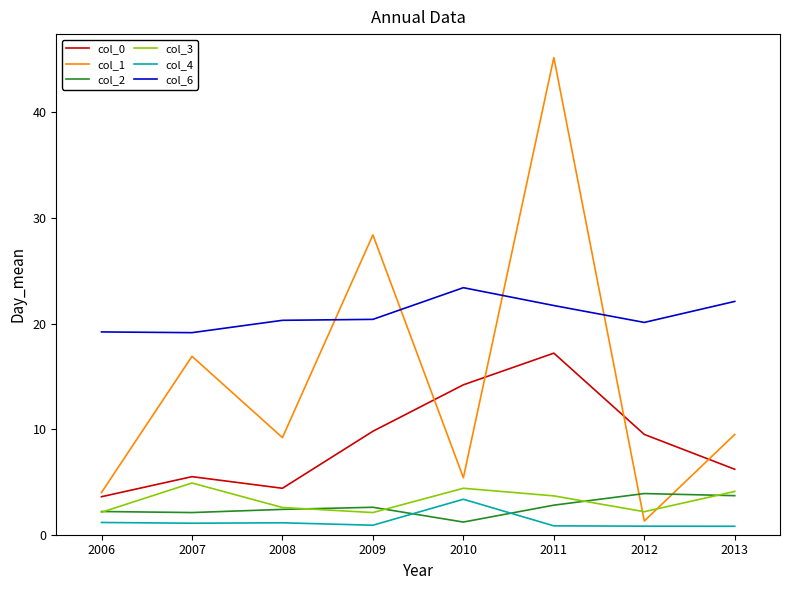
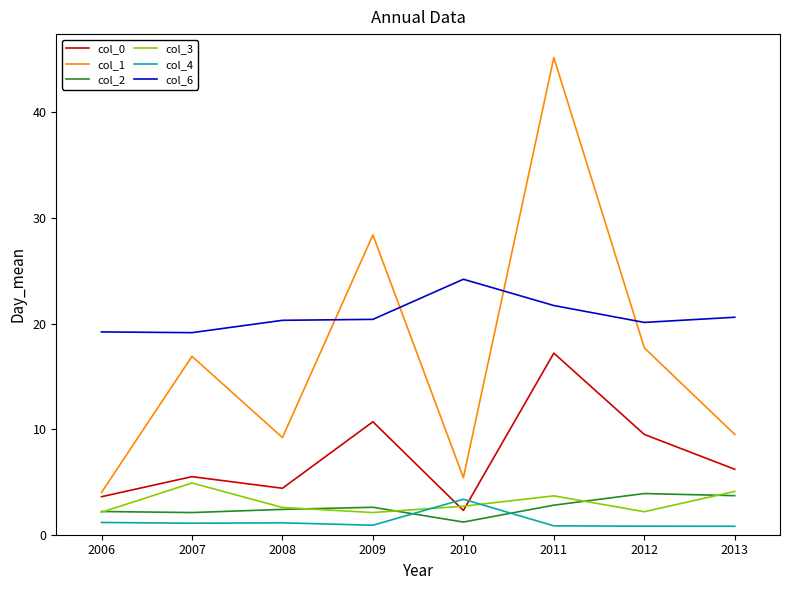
  {
    "col_0": {
      "2006": 3.6,
      "2007": 5.5,
      "2008": 4.4,
-     "2009": 9.8,
-     "2010": 14.2,
+     "2009": 10.7,
+     "2010": 2.3,
      "2011": 17.2,
      "2012": 9.5,
      "2013": 6.2
    },
    "col_1": {
      "2006": 4.0,
      "2007": 16.9,
      "2008": 9.2,
      "2009": 28.4,
      "2010": 5.4,
      "2011": 45.2,
-     "2012": 1.3,
+     "2012": 17.7,
      "2013": 9.5
    },
    "col_2": {
      "2007": 2.1,
      "2009": 2.6,
      "2010": 1.2,
      "2011": 2.8,
      "2012": 3.9,
      "2013": 3.7
    },
    "col_3": {
      "2007": 4.9,
      "2009": 2.1,
-     "2010": 4.4,
+     "2010": 2.7,
      "2011": 3.7,
      "2012": 2.2,
      "2013": 4.1
    },
    "col_4": {
      "2006": 1.2,
      "2007": 1.1,
      "2008": 1.1,
      "2009": 0.9,
      "2010": 3.4,
      "2011": 0.8,
      "2012": 0.8,
      "2013": 0.8
    },
    "col_6": {
      "2006": 19.2,
      "2007": 19.1,
      "2008": 20.3,
      "2009": 20.4,
-     "2010": 23.4,
+     "2010": 24.2,
      "2011": 21.7,
      "2012": 20.1,
-     "2013": 22.1
+     "2013": 20.6
    }
  }
